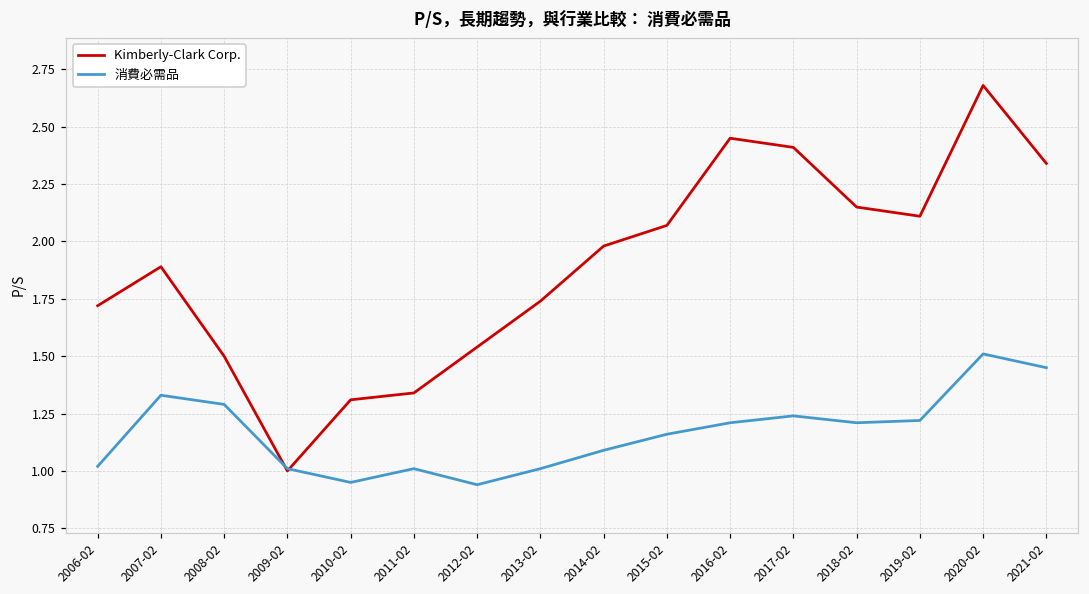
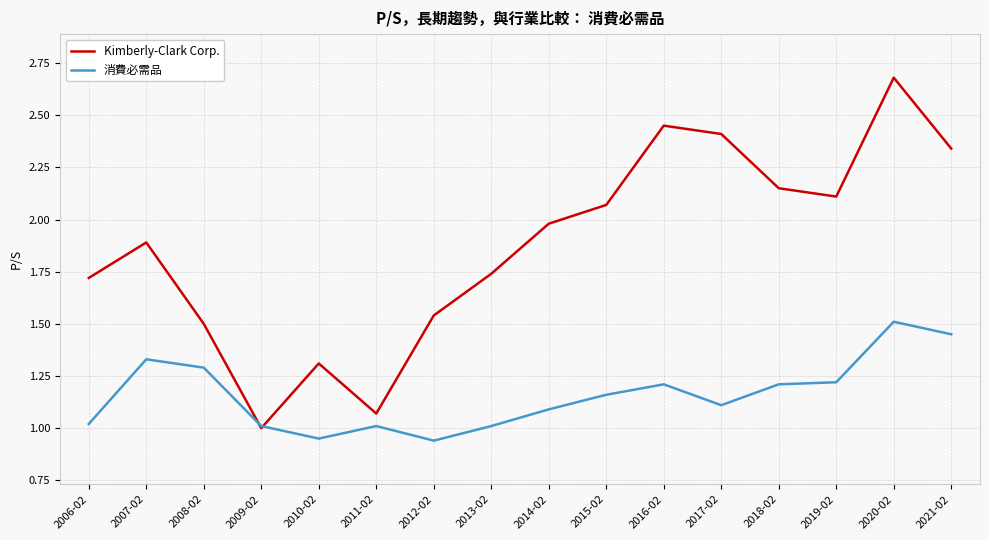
  {
    "Kimberly-Clark Corp.": {
      "2006-02": 1.72,
      "2007-02": 1.89,
      "2008-02": 1.50,
      "2010-02": 1.31,
-     "2011-02": 1.34,
+     "2011-02": 1.07,
      "2012-02": 1.54,
      "2013-02": 1.74,
      "2014-02": 1.98,
      "2015-02": 2.07,
      "2016-02": 2.45,
      "2017-02": 2.41,
      "2018-02": 2.15,
      "2019-02": 2.11,
      "2020-02": 2.68,
      "2021-02": 2.34
    },
    "消費必需品": {
      "2006-02": 1.02,
      "2007-02": 1.33,
      "2008-02": 1.29,
      "2010-02": 0.95,
      "2011-02": 1.01,
      "2012-02": 0.94,
      "2013-02": 1.01,
      "2014-02": 1.09,
      "2015-02": 1.16,
      "2016-02": 1.21,
-     "2017-02": 1.24,
+     "2017-02": 1.11,
      "2018-02": 1.21,
      "2019-02": 1.22,
      "2020-02": 1.51,
      "2021-02": 1.45
    }
  }
